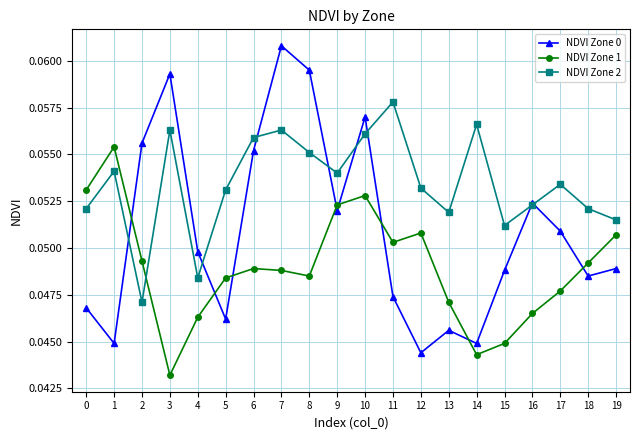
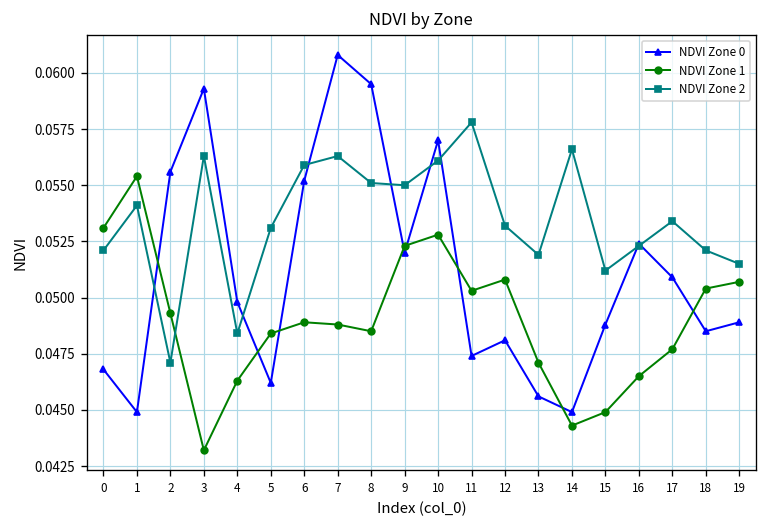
  {
    "NDVI Zone 0": {
      "0": 0.0468,
      "1": 0.0449,
      "2": 0.0556,
      "3": 0.0593,
      "4": 0.0498,
      "5": 0.0462,
      "6": 0.0552,
      "7": 0.0608,
      "8": 0.0595,
      "9": 0.0520,
      "10": 0.0570,
      "11": 0.0474,
-     "12": 0.0444,
+     "12": 0.0481,
      "13": 0.0456,
      "14": 0.0449,
      "15": 0.0488,
      "17": 0.0509,
      "18": 0.0485,
      "19": 0.0489
    },
    "NDVI Zone 1": {
      "0": 0.0531,
      "1": 0.0554,
      "2": 0.0493,
      "3": 0.0432,
      "4": 0.0463,
      "5": 0.0484,
      "6": 0.0489,
      "7": 0.0488,
      "8": 0.0485,
      "9": 0.0523,
      "10": 0.0528,
      "11": 0.0503,
      "12": 0.0508,
      "13": 0.0471,
      "14": 0.0443,
      "15": 0.0449,
      "16": 0.0465,
      "17": 0.0477,
-     "18": 0.0492,
+     "18": 0.0504,
      "19": 0.0507
    },
    "NDVI Zone 2": {
      "0": 0.052,
      "1": 0.054,
      "2": 0.047,
      "3": 0.0563,
      "4": 0.0484,
      "5": 0.053,
      "6": 0.056,
      "7": 0.0563,
      "8": 0.055,
-     "9": 0.054,
+     "9": 0.055,
      "10": 0.056,
      "11": 0.0578,
      "12": 0.0532,
      "13": 0.052,
      "14": 0.0566,
      "15": 0.0512,
      "17": 0.0534,
      "18": 0.052,
      "19": 0.0515
    }
  }
